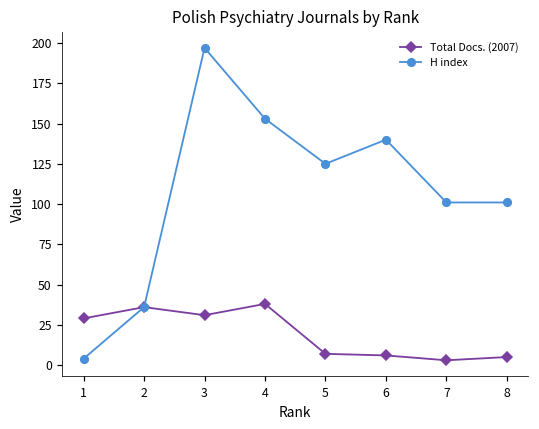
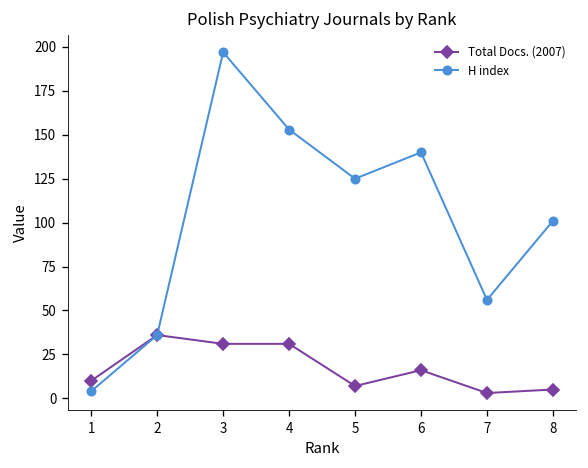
  {
    "Total Docs. (2007)": {
-     "1": 29,
+     "1": 10,
      "3": 31,
-     "4": 38,
+     "4": 31,
      "5": 7,
-     "6": 6,
+     "6": 16,
      "7": 3,
      "8": 5
    },
    "H index": {
      "1": 4,
      "3": 197,
      "4": 153,
      "5": 125,
      "6": 140,
-     "7": 101,
+     "7": 56,
      "8": 101
    }
  }
